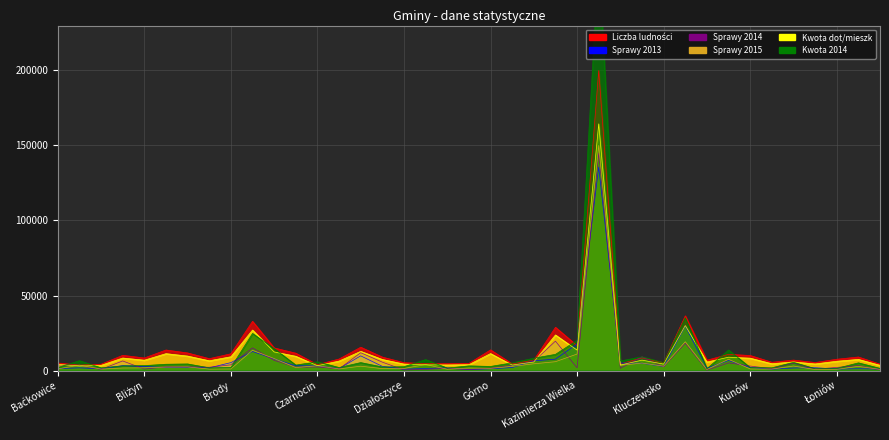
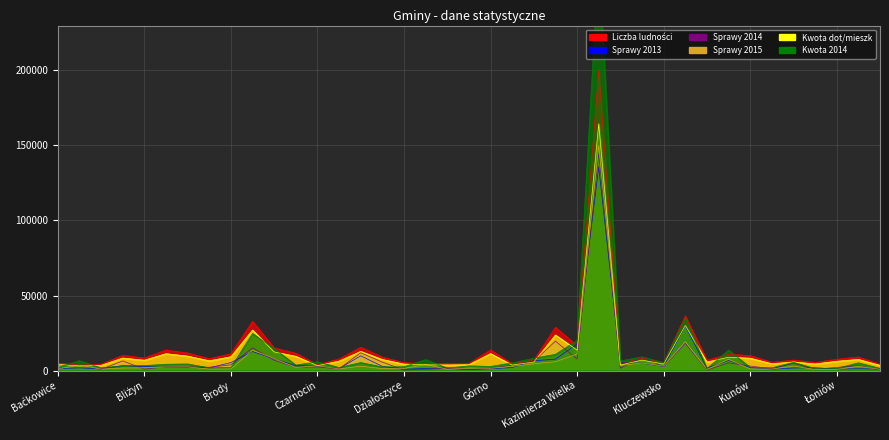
  {
    "Liczba ludności": {
      "Brody": 11000,
      "Górno": 14000,
      "Kunów": 10000
    },
    "Sprawy 2014": {
-     "Kazimierza Wielka": 2000
+     "Kazimierza Wielka": 8000
    },
    "Sprawy 2015": {
      "Kazimierza Wielka": 11000
    },
    "Kwota dot/mieszk": {
      "Brody": 9000,
      "Górno": 11000,
      "Kazimierza Wielka": 14000,
      "Kunów": 8000
    },
    "Kwota 2014": {
      "Czarnocin": 6000,
      "Kazimierza Wielka": 20000
    }
  }
